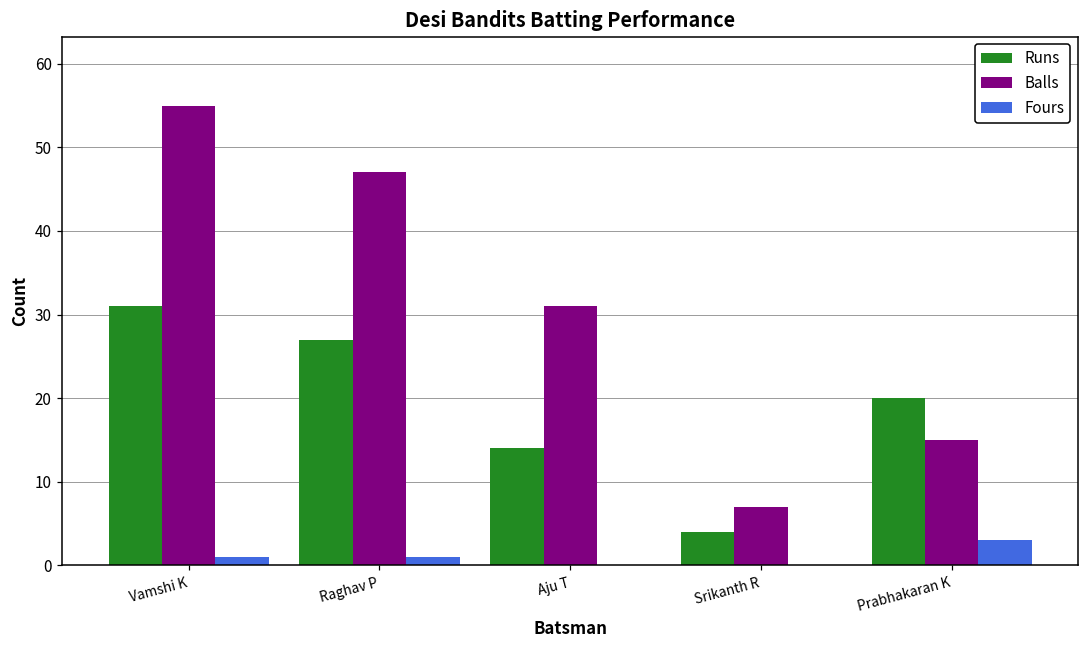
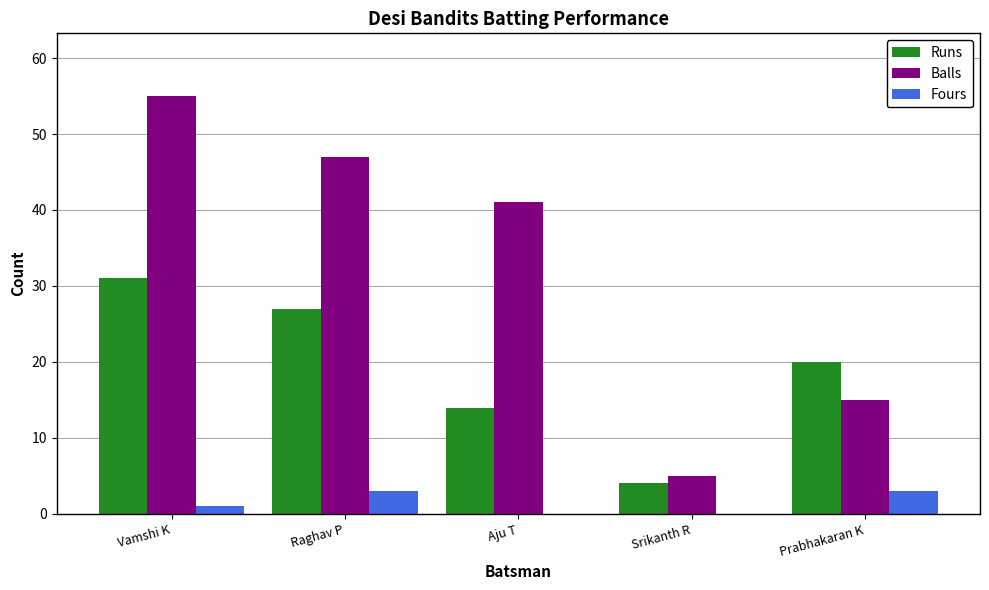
  {
    "Runs": {
      "Vamshi K": 31,
      "Raghav P": 27,
      "Aju T": 14,
      "Srikanth R": 4,
      "Prabhakaran K": 20
    },
    "Balls": {
      "Vamshi K": 55,
      "Raghav P": 47,
-     "Aju T": 31,
-     "Srikanth R": 7,
+     "Aju T": 41,
+     "Srikanth R": 5,
      "Prabhakaran K": 15
    },
    "Fours": {
      "Vamshi K": 1,
-     "Raghav P": 1,
+     "Raghav P": 3,
      "Aju T": 0,
      "Srikanth R": 0,
      "Prabhakaran K": 3
    }
  }
